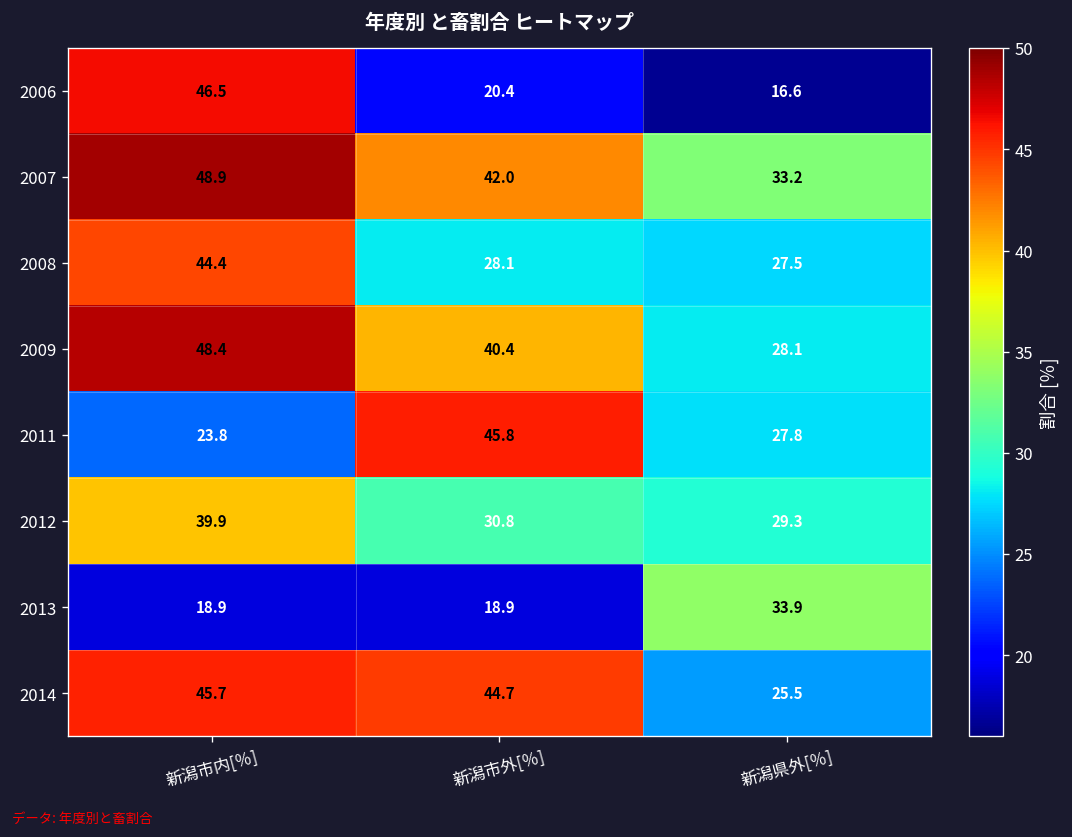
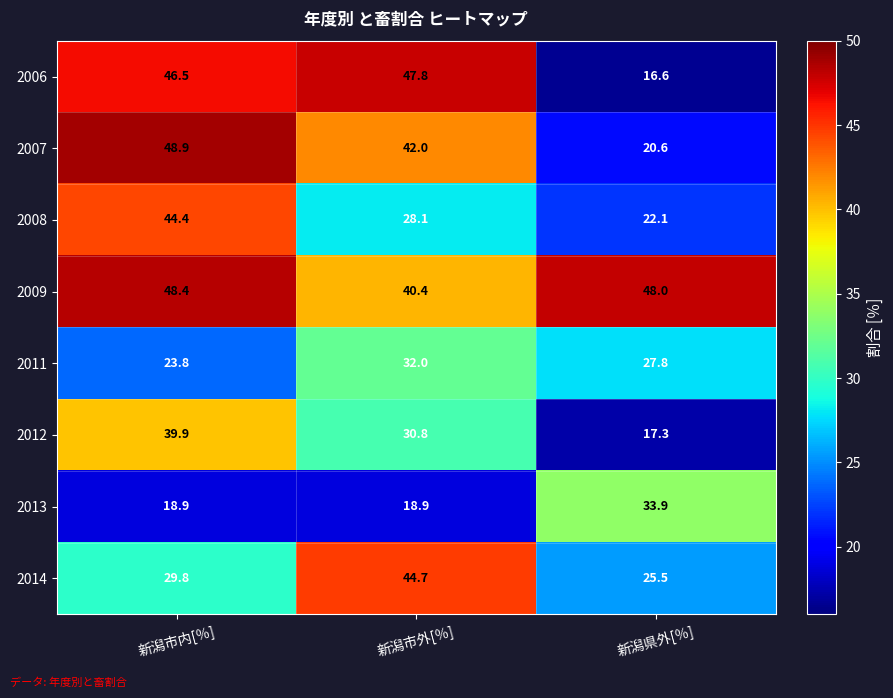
  {
    "2006": {
      "新潟市内[％]": 46.5,
-     "新潟市外[％]": 20.4,
+     "新潟市外[％]": 47.8,
      "新潟県外[％]": 16.6
    },
    "2007": {
      "新潟市内[％]": 48.9,
      "新潟市外[％]": 42.0,
-     "新潟県外[％]": 33.2
+     "新潟県外[％]": 20.6
    },
    "2008": {
      "新潟市内[％]": 44.4,
      "新潟市外[％]": 28.1,
-     "新潟県外[％]": 27.5
+     "新潟県外[％]": 22.1
    },
    "2009": {
      "新潟市内[％]": 48.4,
      "新潟市外[％]": 40.4,
-     "新潟県外[％]": 28.1
+     "新潟県外[％]": 48.0
    },
    "2011": {
      "新潟市内[％]": 23.8,
-     "新潟市外[％]": 45.8,
+     "新潟市外[％]": 32.0,
      "新潟県外[％]": 27.8
    },
    "2012": {
      "新潟市内[％]": 39.9,
      "新潟市外[％]": 30.8,
-     "新潟県外[％]": 29.3
+     "新潟県外[％]": 17.3
    },
    "2013": {
      "新潟市内[％]": 18.9,
      "新潟市外[％]": 18.9,
      "新潟県外[％]": 33.9
    },
    "2014": {
-     "新潟市内[％]": 45.7,
+     "新潟市内[％]": 29.8,
      "新潟市外[％]": 44.7,
      "新潟県外[％]": 25.5
    }
  }
